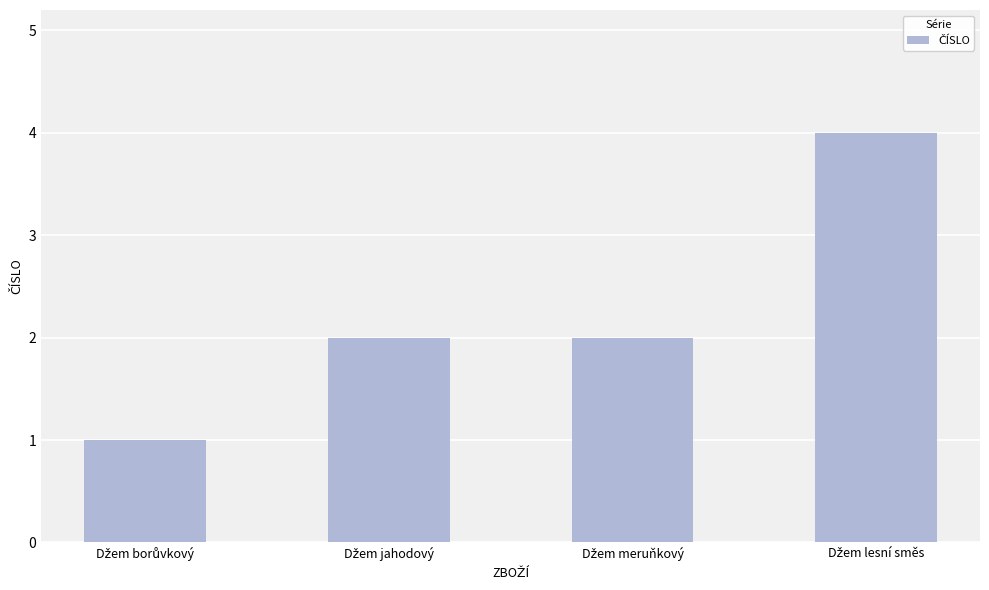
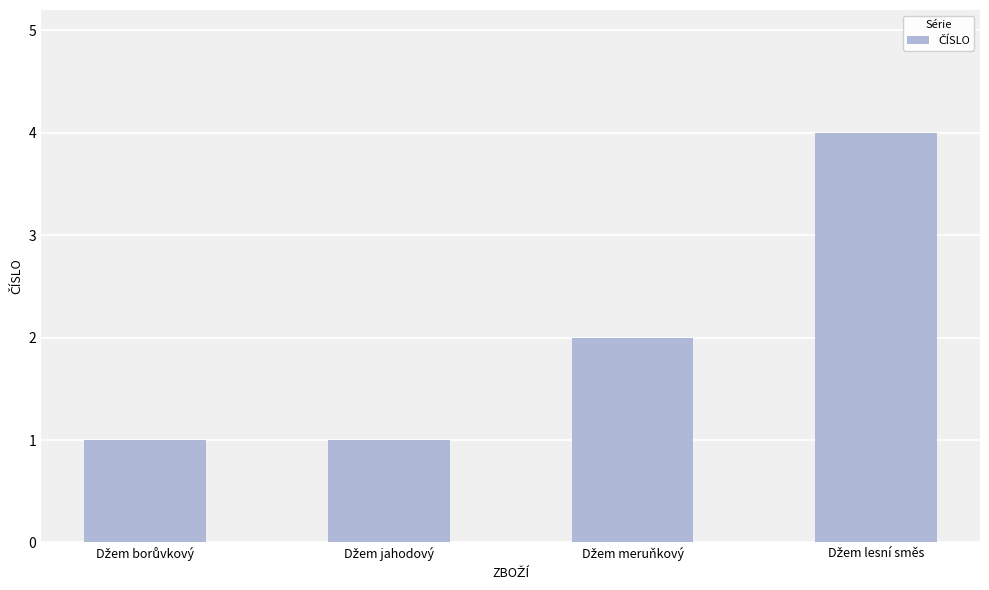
  {
    "Džem borůvkový": 1,
-   "Džem jahodový": 2,
+   "Džem jahodový": 1,
    "Džem meruňkový": 2,
    "Džem lesní směs": 4
  }
